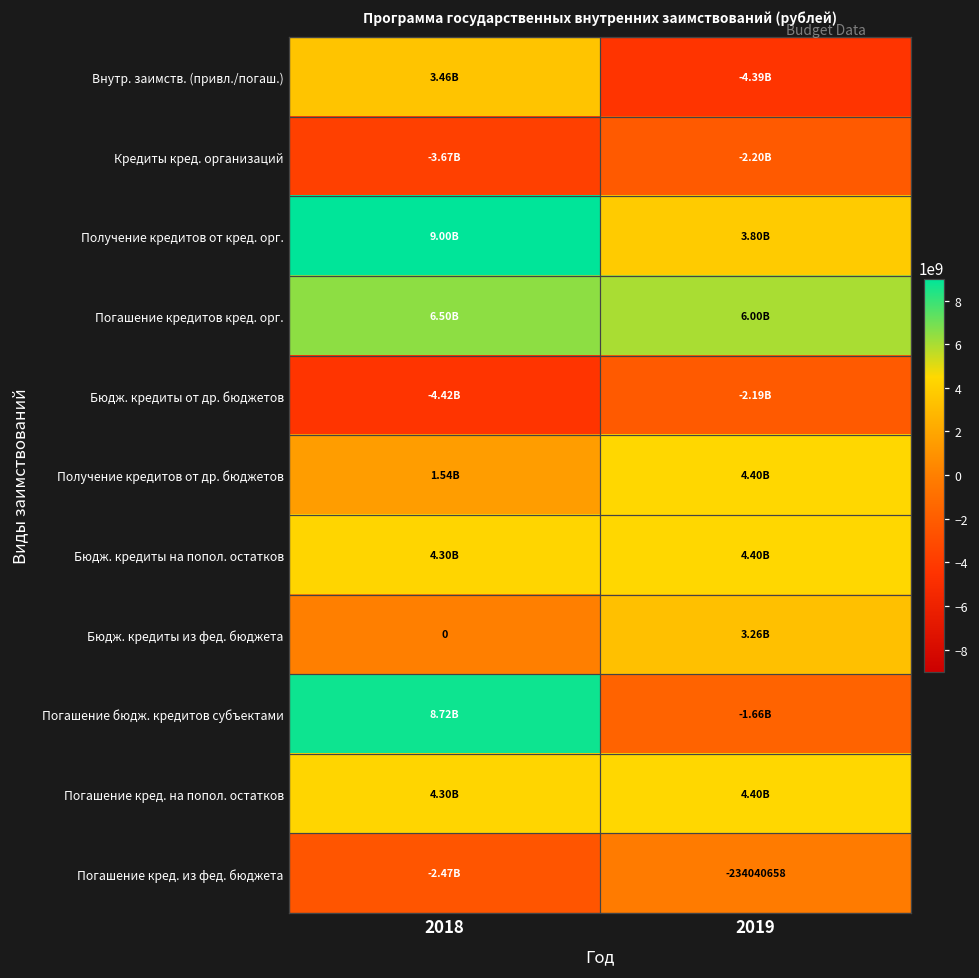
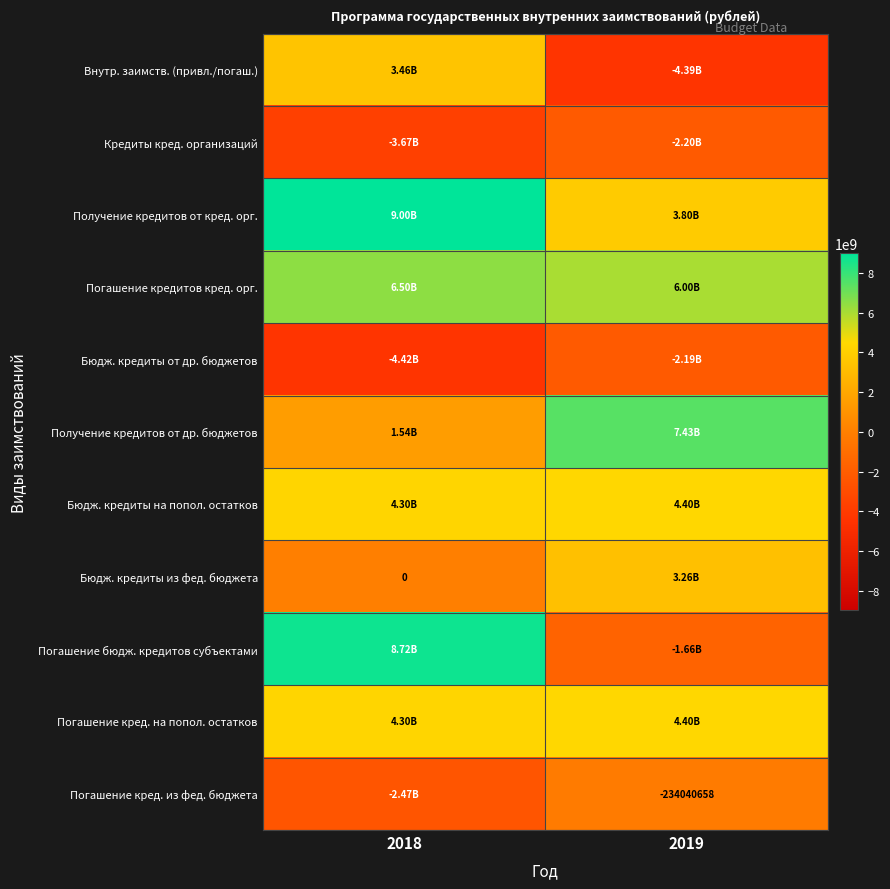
  {
    "Внутр. заимств. (привл./погаш.)": {
      "2018": "3.46B",
      "2019": "-4.39B"
    },
    "Кредиты кред. организаций": {
      "2018": "-3.67B",
      "2019": "-2.20B"
    },
    "Получение кредитов от кред. орг.": {
      "2018": "9.00B",
      "2019": "3.80B"
    },
    "Погашение кредитов кред. орг.": {
      "2018": "6.50B",
      "2019": "6.00B"
    },
    "Бюдж. кредиты от др. бюджетов": {
      "2018": "-4.42B",
      "2019": "-2.19B"
    },
    "Получение кредитов от др. бюджетов": {
      "2018": "1.54B",
-     "2019": "4.40B"
+     "2019": "7.43B"
    },
    "Бюдж. кредиты на попол. остатков": {
      "2018": "4.30B",
      "2019": "4.40B"
    },
    "Бюдж. кредиты из фед. бюджета": {
      "2018": "0",
      "2019": "3.26B"
    },
    "Погашение бюдж. кредитов субъектами": {
      "2018": "8.72B",
      "2019": "-1.66B"
    },
    "Погашение кред. на попол. остатков": {
      "2018": "4.30B",
      "2019": "4.40B"
    },
    "Погашение кред. из фед. бюджета": {
      "2018": "-2.47B",
      "2019": "-234040658"
    }
  }
